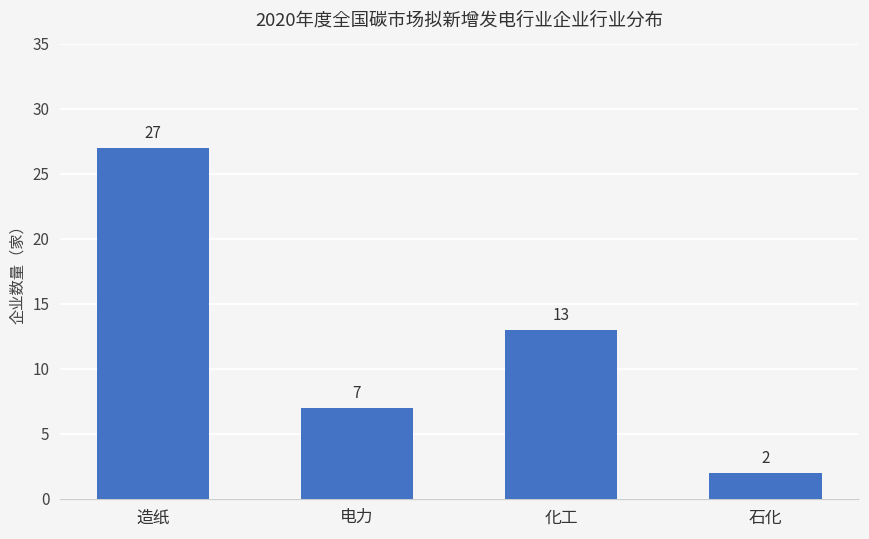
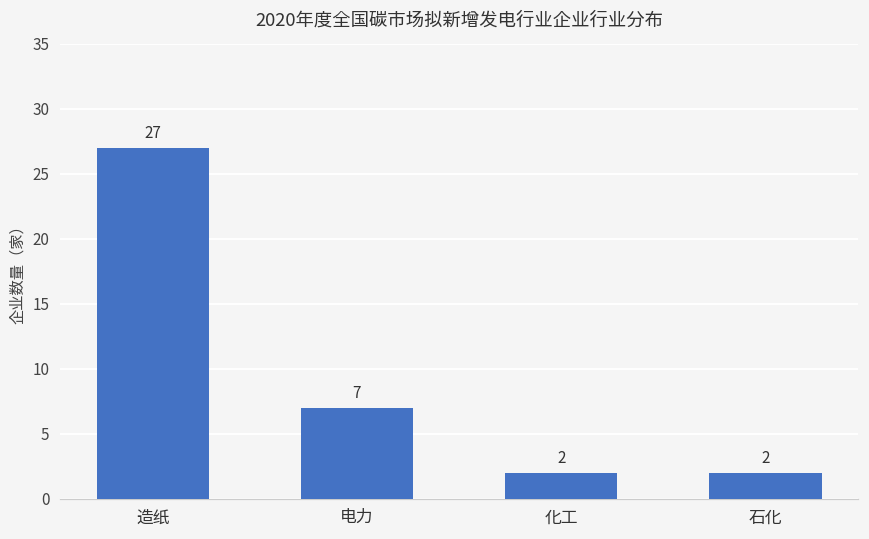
  {
    "造纸": 27,
    "电力": 7,
-   "化工": 13,
+   "化工": 2,
    "石化": 2
  }
